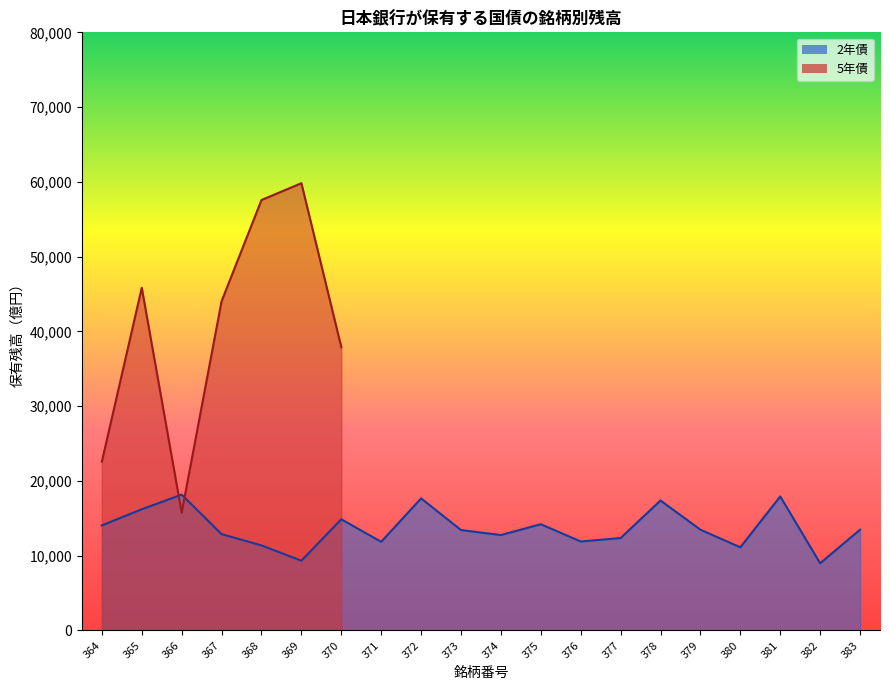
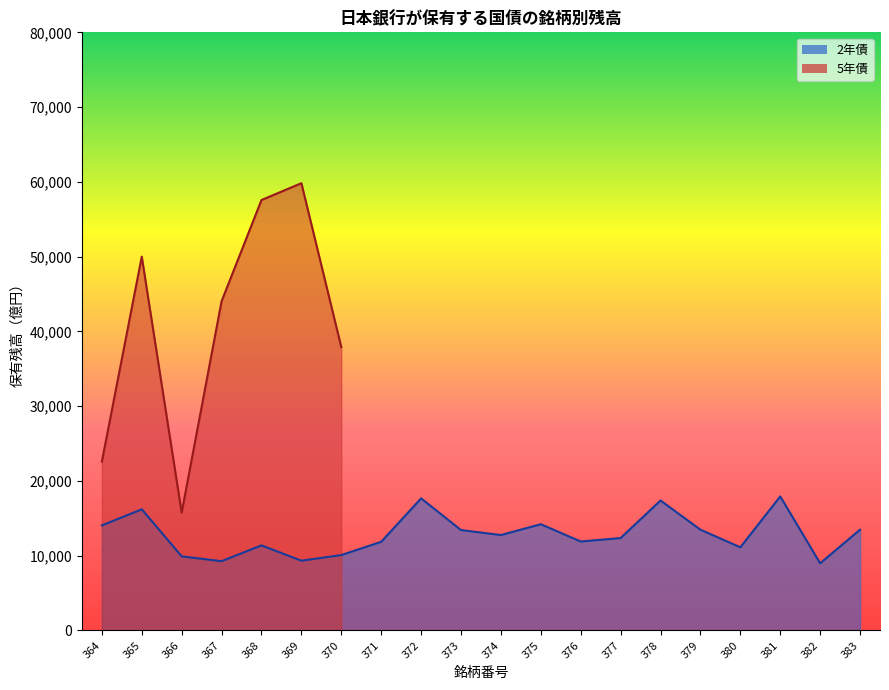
  {
    "2年債": {
      "364": "14,000",
      "365": "16,000",
-     "366": "18,000",
-     "367": "13,000",
+     "366": "10,000",
+     "367": "9,000",
      "368": "11,000",
      "369": "9,000",
-     "370": "15,000",
+     "370": "10,000",
      "371": "12,000",
      "372": "18,000",
      "373": "13,000",
      "374": "13,000",
      "375": "14,000",
      "376": "12,000",
      "377": "12,000",
      "378": "17,000",
      "379": "13,000",
      "380": "11,000",
      "381": "18,000",
      "382": "9,000",
      "383": "13,000"
    },
    "5年債": {
      "364": "23,000",
-     "365": "46,000",
+     "365": "50,000",
      "366": "16,000",
      "367": "44,000",
      "368": "58,000",
      "369": "60,000",
      "370": "38,000"
    }
  }
